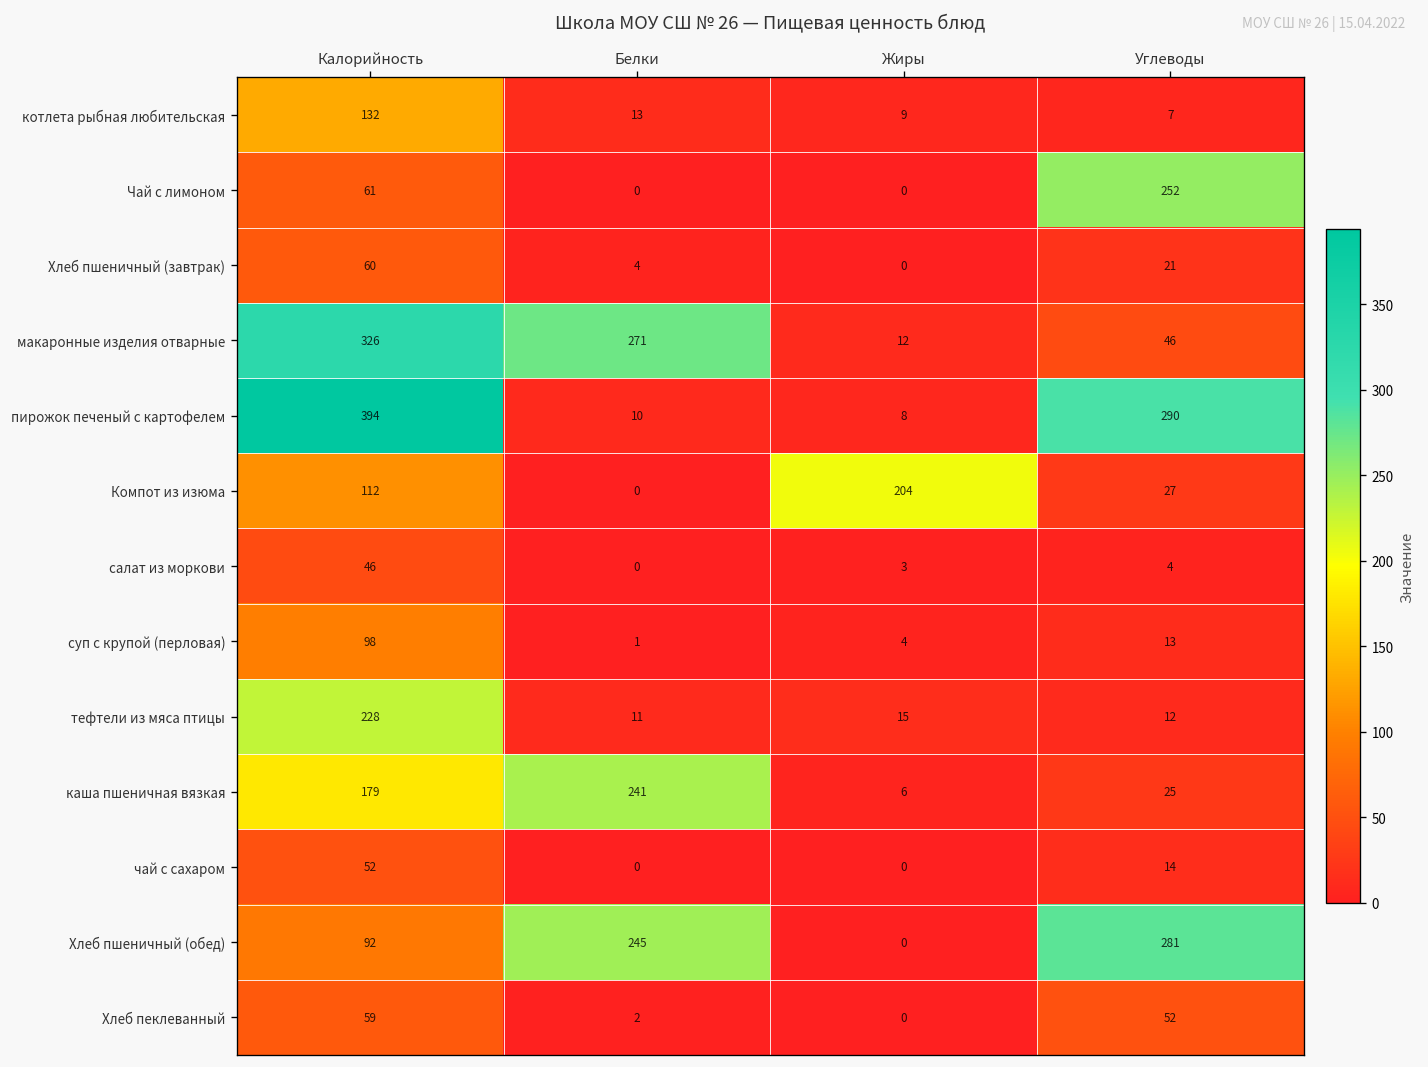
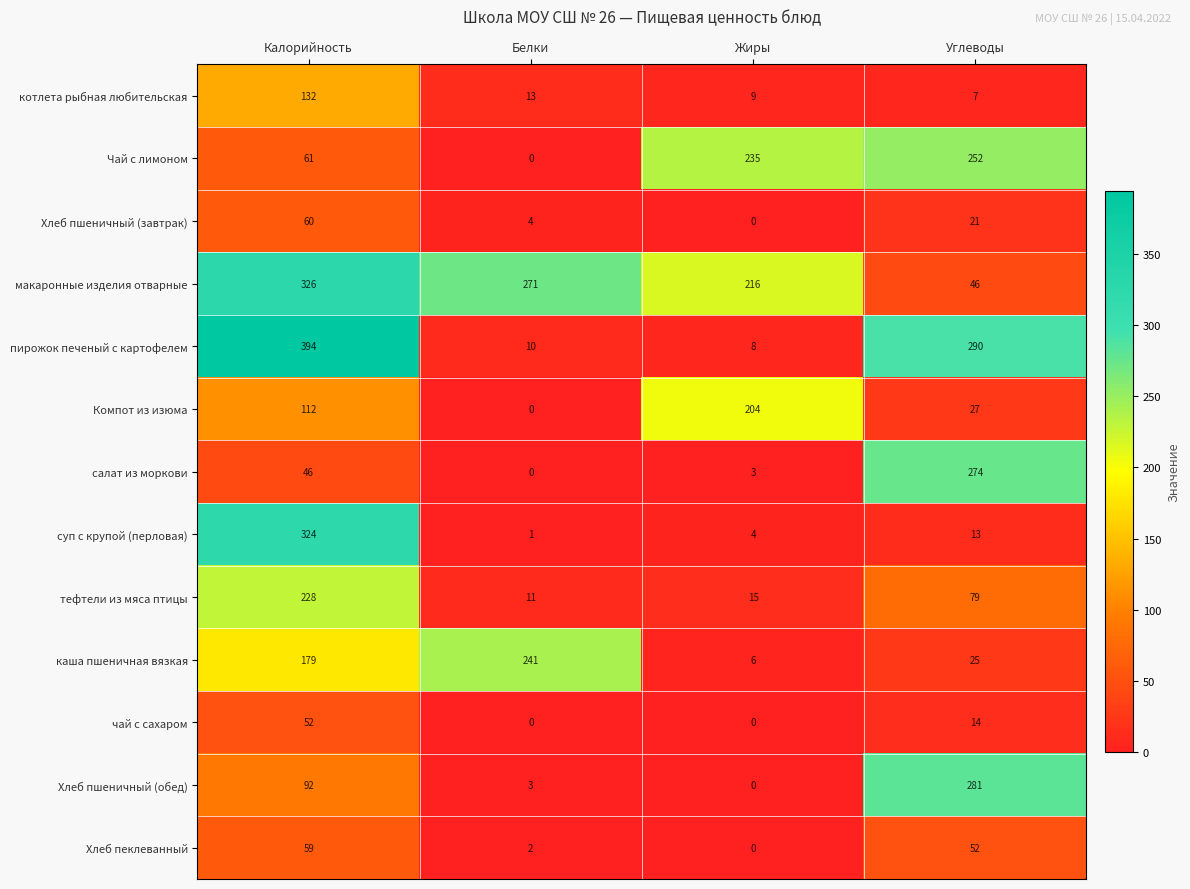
  {
    "котлета рыбная любительская": {
      "Калорийность": 132,
      "Белки": 13,
      "Жиры": 9,
      "Углеводы": 7
    },
    "Чай с лимоном": {
      "Калорийность": 61,
      "Белки": 0,
-     "Жиры": 0,
+     "Жиры": 235,
      "Углеводы": 252
    },
    "Хлеб пшеничный (завтрак)": {
      "Калорийность": 60,
      "Белки": 4,
      "Жиры": 0,
      "Углеводы": 21
    },
    "макаронные изделия отварные": {
      "Калорийность": 326,
      "Белки": 271,
-     "Жиры": 12,
+     "Жиры": 216,
      "Углеводы": 46
    },
    "пирожок печеный с картофелем": {
      "Калорийность": 394,
      "Белки": 10,
      "Жиры": 8,
      "Углеводы": 290
    },
    "Компот из изюма": {
      "Калорийность": 112,
      "Белки": 0,
      "Жиры": 204,
      "Углеводы": 27
    },
    "салат из моркови": {
      "Калорийность": 46,
      "Белки": 0,
      "Жиры": 3,
-     "Углеводы": 4
+     "Углеводы": 274
    },
    "суп с крупой (перловая)": {
-     "Калорийность": 98,
+     "Калорийность": 324,
      "Белки": 1,
      "Жиры": 4,
      "Углеводы": 13
    },
    "тефтели из мяса птицы": {
      "Калорийность": 228,
      "Белки": 11,
      "Жиры": 15,
-     "Углеводы": 12
+     "Углеводы": 79
    },
    "каша пшеничная вязкая": {
      "Калорийность": 179,
      "Белки": 241,
      "Жиры": 6,
      "Углеводы": 25
    },
    "чай с сахаром": {
      "Калорийность": 52,
      "Белки": 0,
      "Жиры": 0,
      "Углеводы": 14
    },
    "Хлеб пшеничный (обед)": {
      "Калорийность": 92,
-     "Белки": 245,
+     "Белки": 3,
      "Жиры": 0,
      "Углеводы": 281
    },
    "Хлеб пеклеванный": {
      "Калорийность": 59,
      "Белки": 2,
      "Жиры": 0,
      "Углеводы": 52
    }
  }
